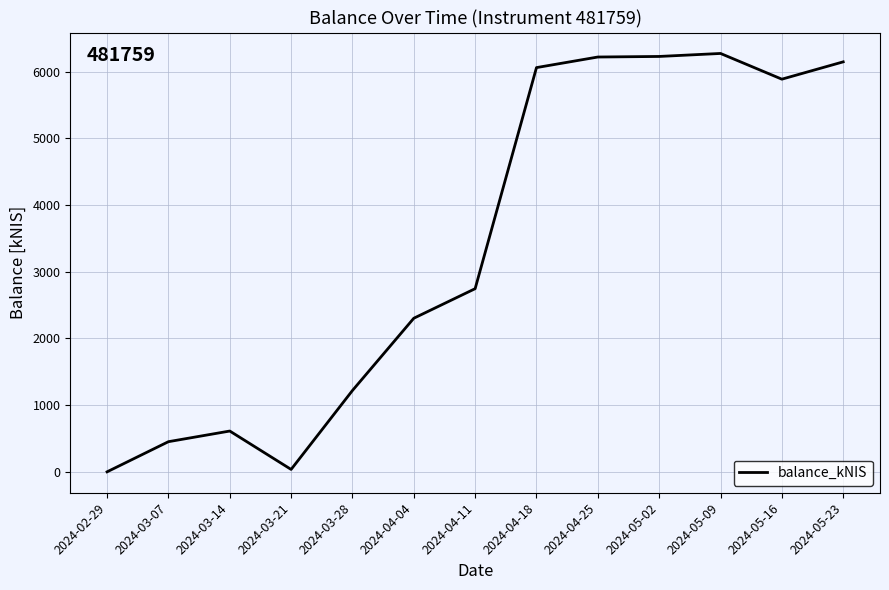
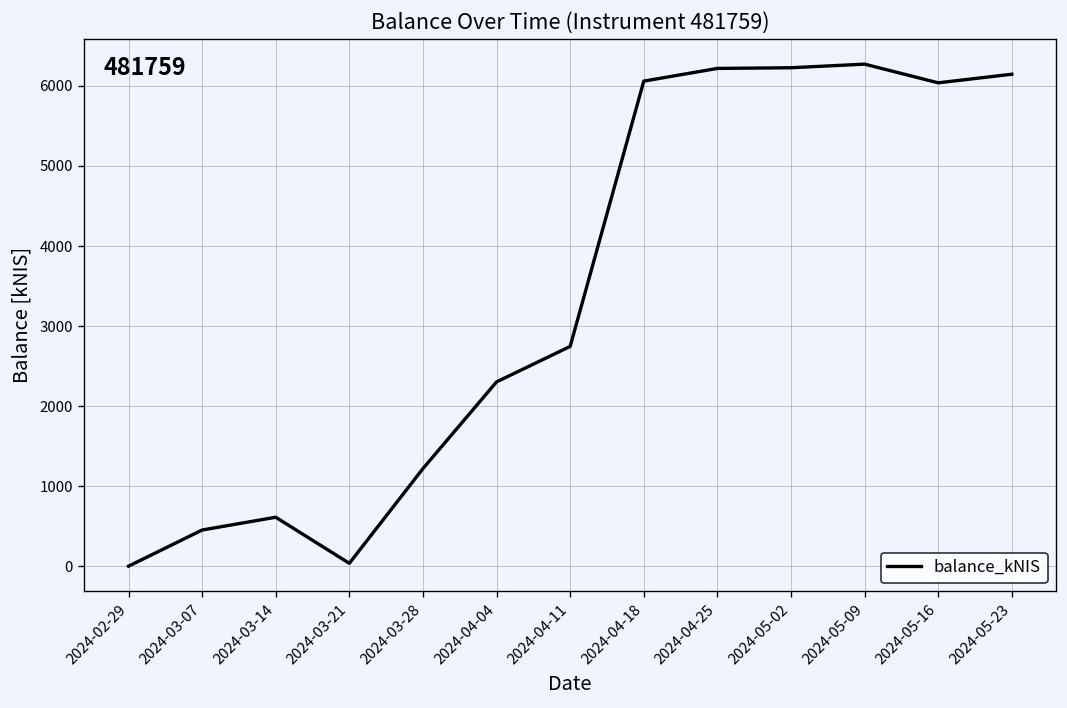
  {
    "2024-02-29": 0,
    "2024-03-07": 500,
    "2024-03-14": 600,
    "2024-03-21": 0,
    "2024-03-28": 1200,
    "2024-04-04": 2300,
    "2024-04-11": 2700,
    "2024-04-18": 6100,
    "2024-04-25": 6200,
    "2024-05-02": 6200,
    "2024-05-09": 6300,
-   "2024-05-16": 5900,
+   "2024-05-16": 6000,
    "2024-05-23": 6100
  }
